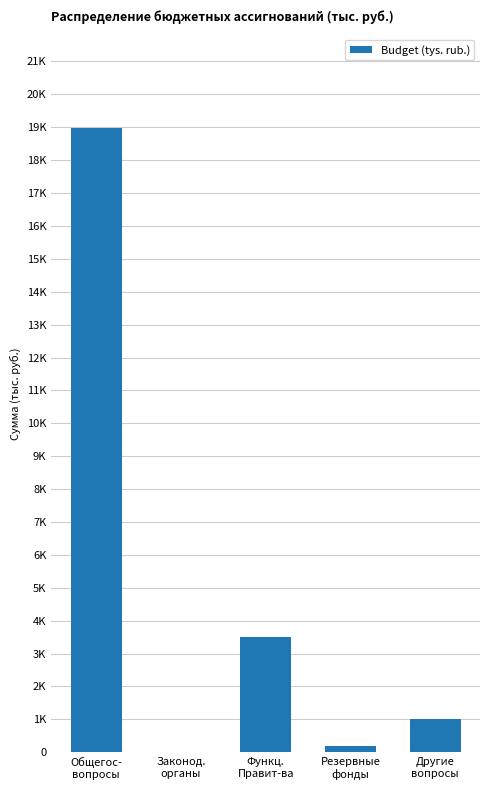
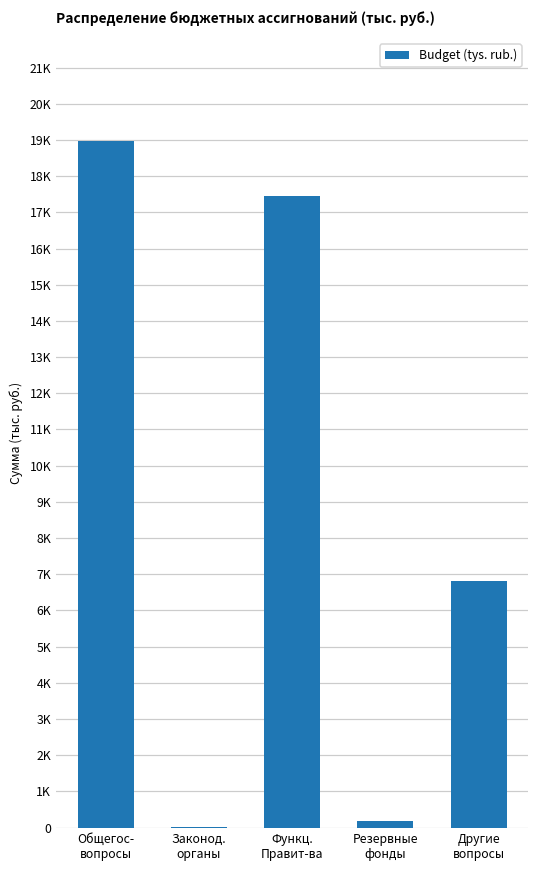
  {
    "Общегос- вопросы": 19000,
-   "Функц. Правит-ва": 3500,
+   "Функц. Правит-ва": 17400,
    "Резервные фонды": 200,
-   "Другие вопросы": 1000
+   "Другие вопросы": 6800
  }
